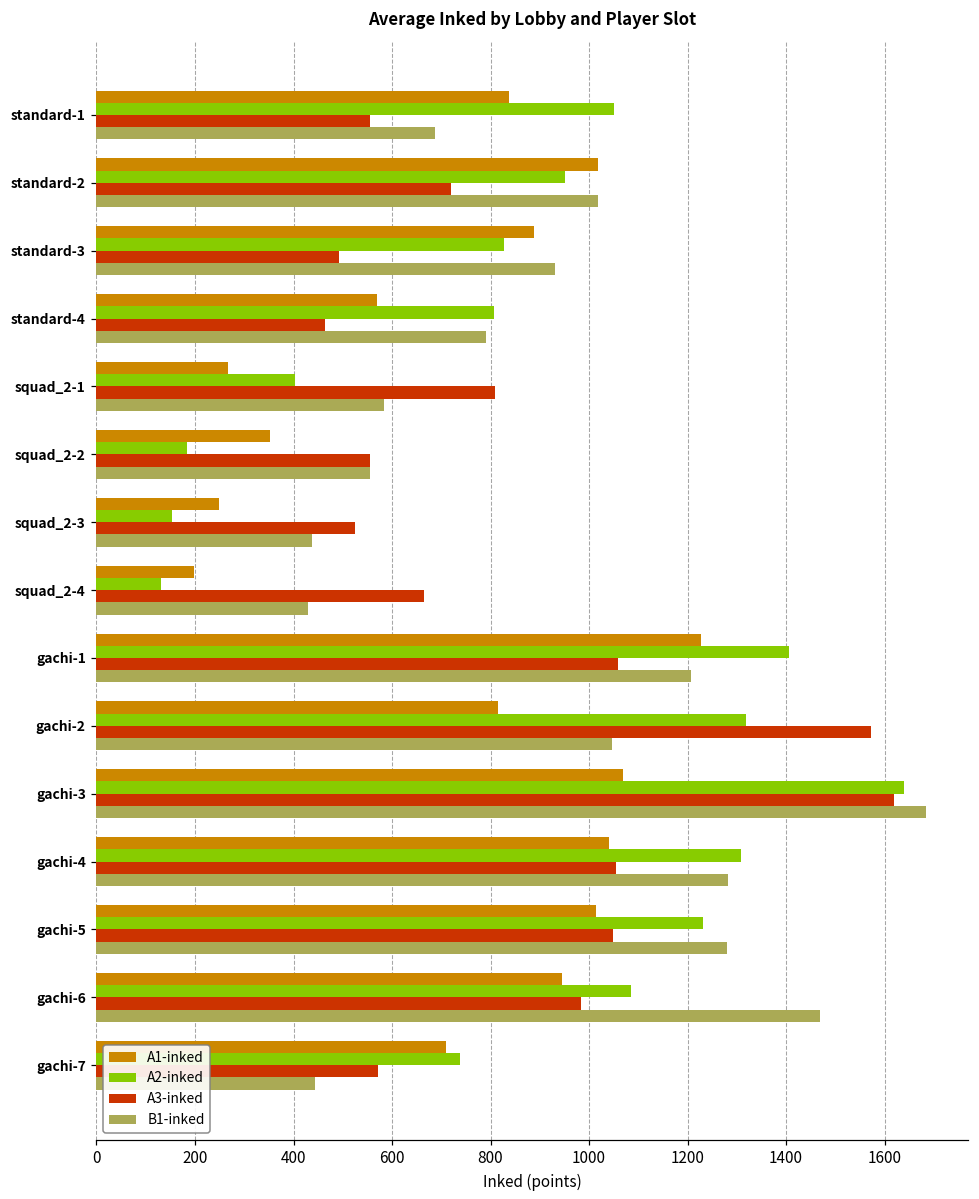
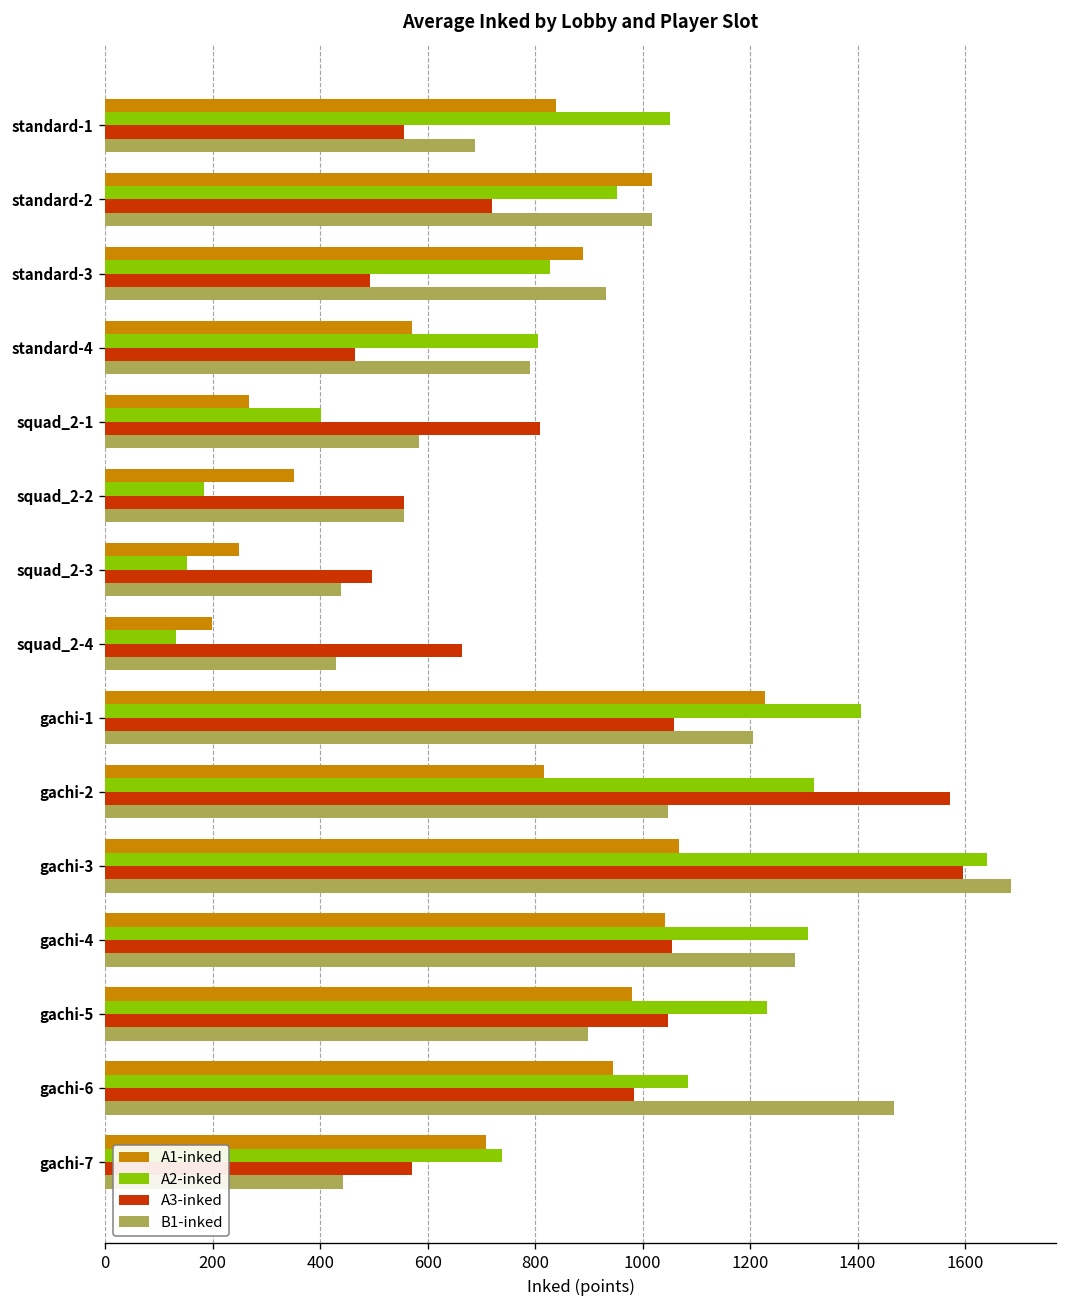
  {
    "A1-inked": {
      "standard-1": 840,
      "standard-2": 1020,
      "standard-3": 890,
      "standard-4": 570,
      "squad_2-1": 270,
      "squad_2-2": 350,
      "squad_2-3": 250,
      "squad_2-4": 200,
      "gachi-1": 1230,
      "gachi-2": 820,
      "gachi-3": 1070,
      "gachi-4": 1040,
-     "gachi-5": 1020,
+     "gachi-5": 980,
      "gachi-6": 950,
      "gachi-7": 710
    },
    "A2-inked": {
      "standard-1": 1050,
      "standard-2": 950,
      "standard-3": 830,
      "standard-4": 810,
      "squad_2-1": 400,
      "squad_2-2": 180,
      "squad_2-3": 150,
      "squad_2-4": 130,
      "gachi-1": 1410,
      "gachi-2": 1320,
      "gachi-3": 1640,
      "gachi-4": 1310,
      "gachi-5": 1230,
      "gachi-6": 1090,
      "gachi-7": 740
    },
    "A3-inked": {
      "standard-1": 560,
      "standard-2": 720,
      "standard-3": 490,
      "standard-4": 460,
      "squad_2-1": 810,
      "squad_2-2": 560,
-     "squad_2-3": 530,
+     "squad_2-3": 500,
      "squad_2-4": 660,
      "gachi-1": 1060,
      "gachi-2": 1570,
-     "gachi-3": 1620,
+     "gachi-3": 1600,
      "gachi-4": 1060,
      "gachi-5": 1050,
      "gachi-6": 980,
      "gachi-7": 570
    },
    "B1-inked": {
      "standard-1": 690,
      "standard-2": 1020,
      "standard-3": 930,
      "standard-4": 790,
      "squad_2-1": 580,
      "squad_2-2": 560,
      "squad_2-3": 440,
      "squad_2-4": 430,
      "gachi-1": 1210,
      "gachi-2": 1050,
      "gachi-3": 1690,
      "gachi-4": 1280,
-     "gachi-5": 1280,
+     "gachi-5": 900,
      "gachi-6": 1470,
      "gachi-7": 440
    }
  }
